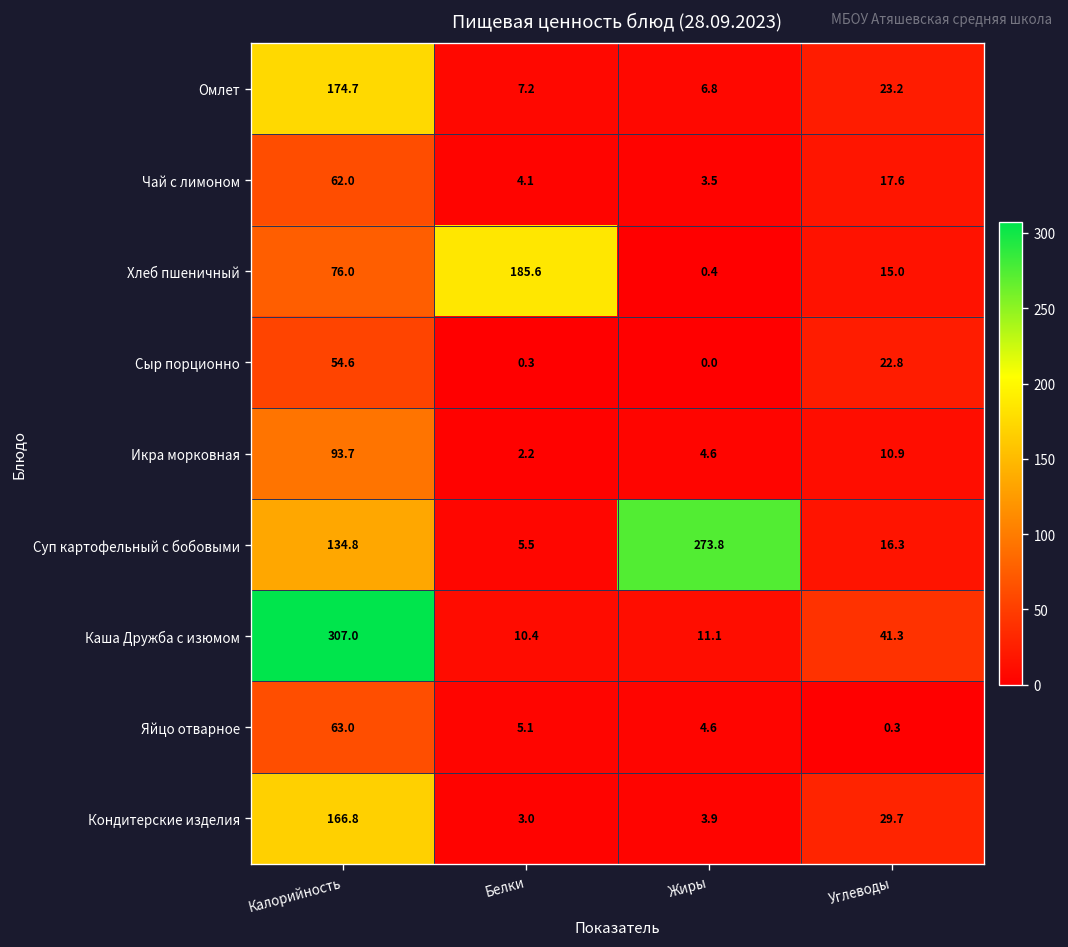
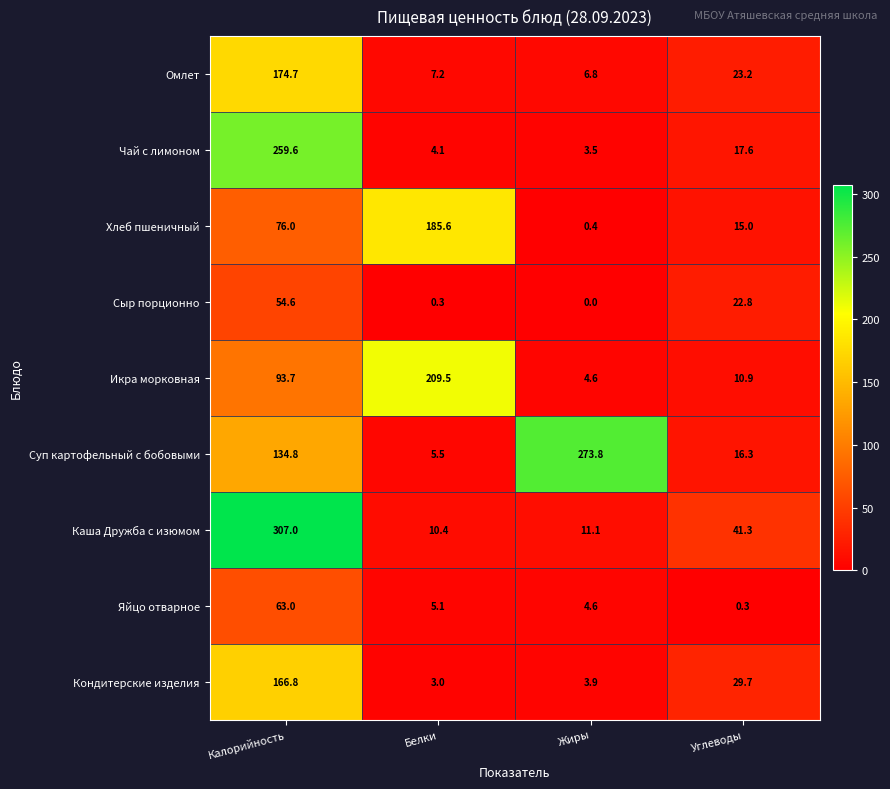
  {
    "Омлет": {
      "Калорийность": 174.7,
      "Белки": 7.2,
      "Жиры": 6.8,
      "Углеводы": 23.2
    },
    "Чай с лимоном": {
-     "Калорийность": 62.0,
+     "Калорийность": 259.6,
      "Белки": 4.1,
      "Жиры": 3.5,
      "Углеводы": 17.6
    },
    "Хлеб пшеничный": {
      "Калорийность": 76.0,
      "Белки": 185.6,
      "Жиры": 0.4,
      "Углеводы": 15.0
    },
    "Сыр порционно": {
      "Калорийность": 54.6,
      "Белки": 0.3,
      "Жиры": 0.0,
      "Углеводы": 22.8
    },
    "Икра морковная": {
      "Калорийность": 93.7,
-     "Белки": 2.2,
+     "Белки": 209.5,
      "Жиры": 4.6,
      "Углеводы": 10.9
    },
    "Суп картофельный с бобовыми": {
      "Калорийность": 134.8,
      "Белки": 5.5,
      "Жиры": 273.8,
      "Углеводы": 16.3
    },
    "Каша Дружба с изюмом": {
      "Калорийность": 307.0,
      "Белки": 10.4,
      "Жиры": 11.1,
      "Углеводы": 41.3
    },
    "Яйцо отварное": {
      "Калорийность": 63.0,
      "Белки": 5.1,
      "Жиры": 4.6,
      "Углеводы": 0.3
    },
    "Кондитерские изделия": {
      "Калорийность": 166.8,
      "Белки": 3.0,
      "Жиры": 3.9,
      "Углеводы": 29.7
    }
  }
